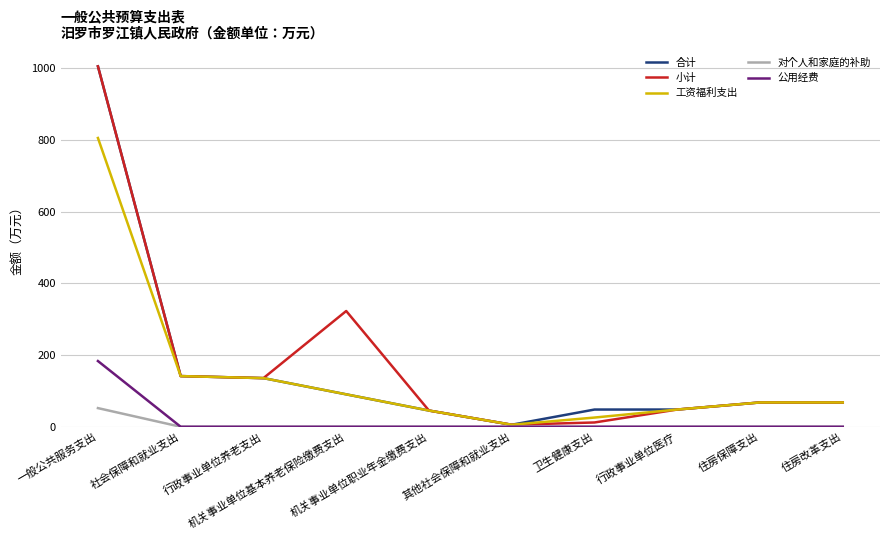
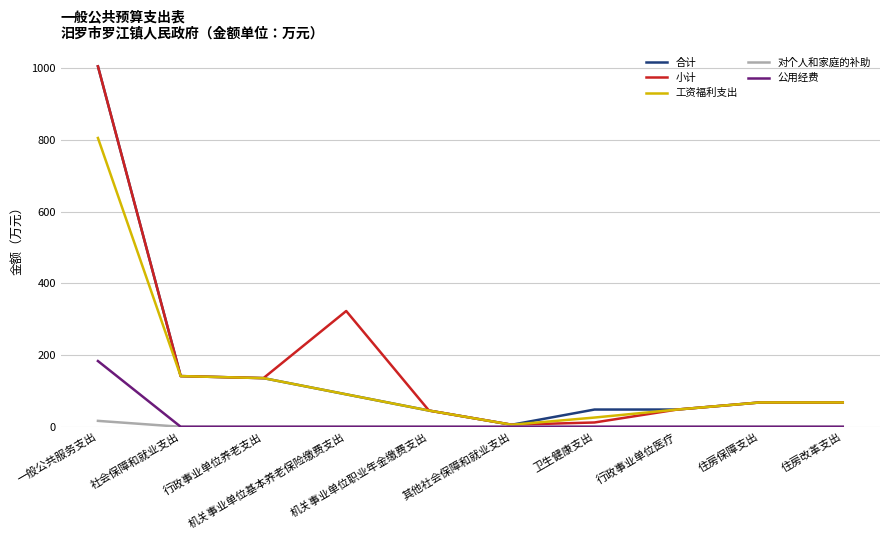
  {
    "合计": {
      "卫生健康支出": 50
    },
    "小计": {
      "机关事业单位基本养老保险缴费支出": 320,
      "卫生健康支出": 10
    },
    "工资福利支出": {
      "一般公共服务支出": 810,
      "卫生健康支出": 30
    },
    "对个人和家庭的补助": {
-     "一般公共服务支出": 50
+     "一般公共服务支出": 20
    },
    "公用经费": {
      "一般公共服务支出": 180
    }
  }
